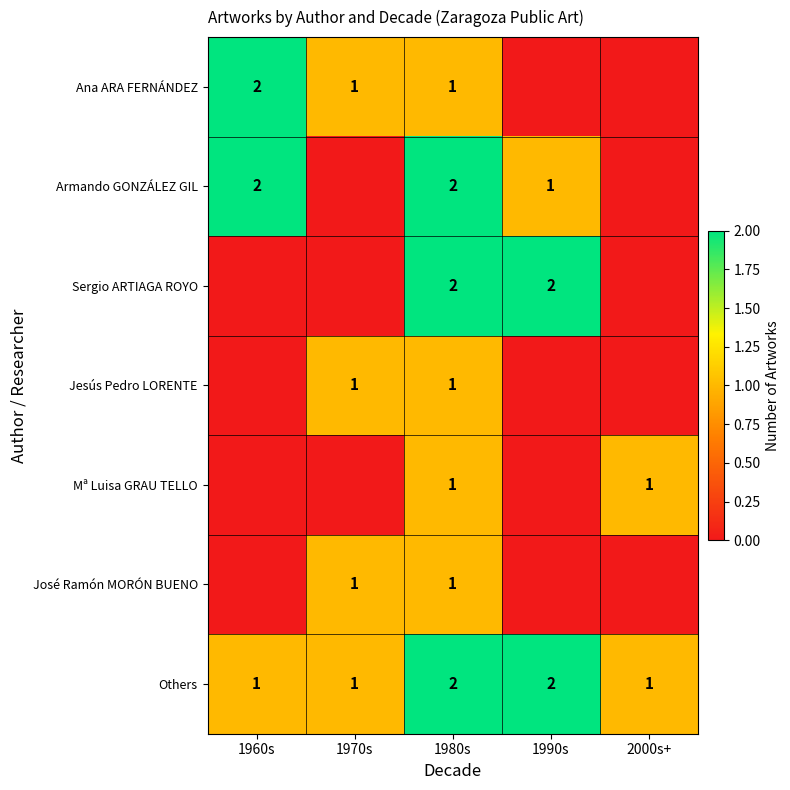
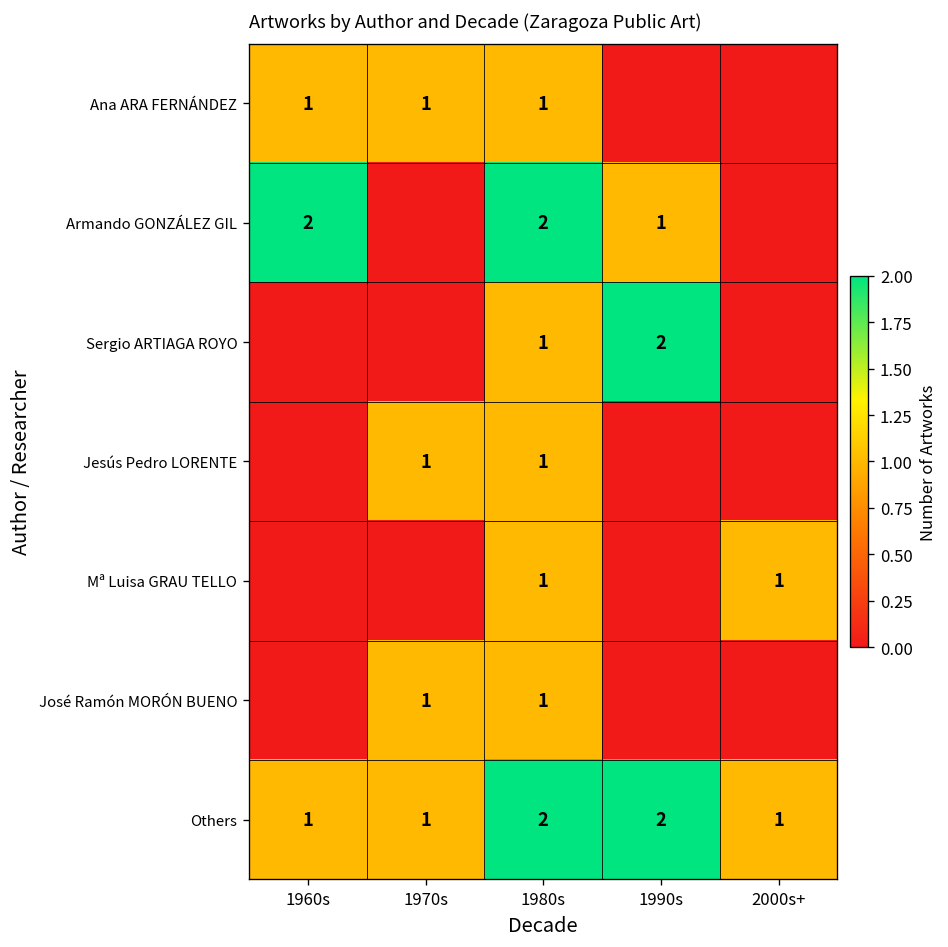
  {
    "Ana ARA FERNÁNDEZ": {
-     "1960s": 2,
+     "1960s": 1,
      "1970s": 1,
      "1980s": 1
    },
    "Armando GONZÁLEZ GIL": {
      "1960s": 2,
      "1980s": 2,
      "1990s": 1
    },
    "Sergio ARTIAGA ROYO": {
-     "1980s": 2,
+     "1980s": 1,
      "1990s": 2
    },
    "Jesús Pedro LORENTE": {
      "1970s": 1,
      "1980s": 1
    },
    "Mª Luisa GRAU TELLO": {
      "1980s": 1,
      "2000s+": 1
    },
    "José Ramón MORÓN BUENO": {
      "1970s": 1,
      "1980s": 1
    },
    "Others": {
      "1960s": 1,
      "1970s": 1,
      "1980s": 2,
      "1990s": 2,
      "2000s+": 1
    }
  }
